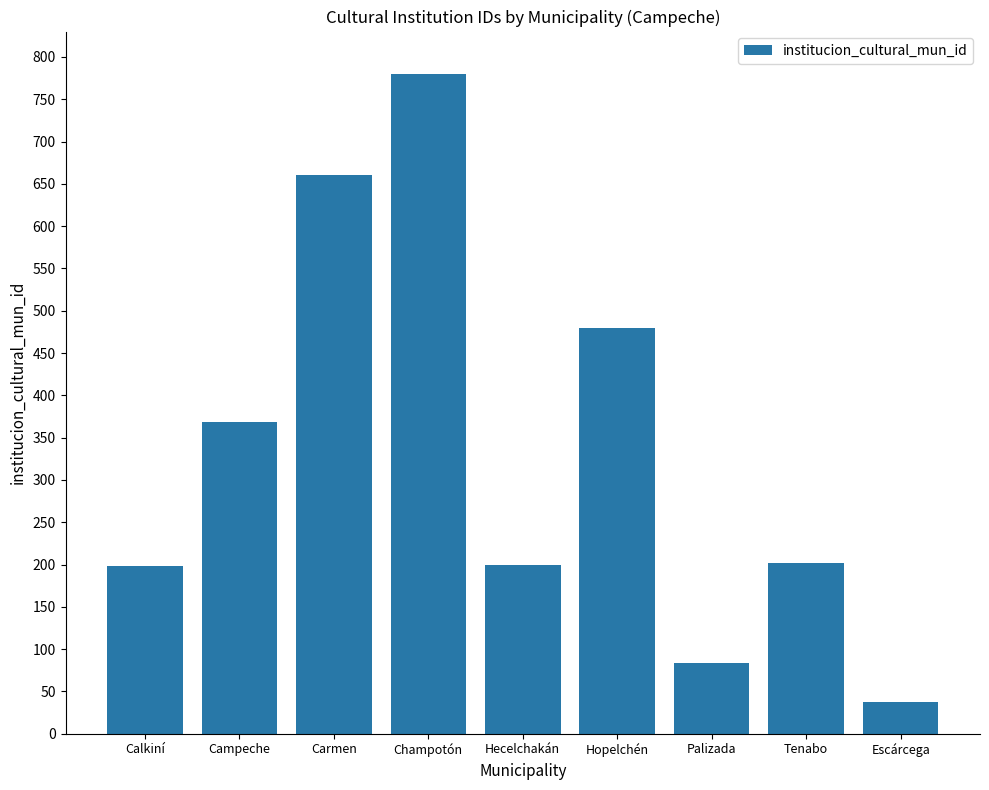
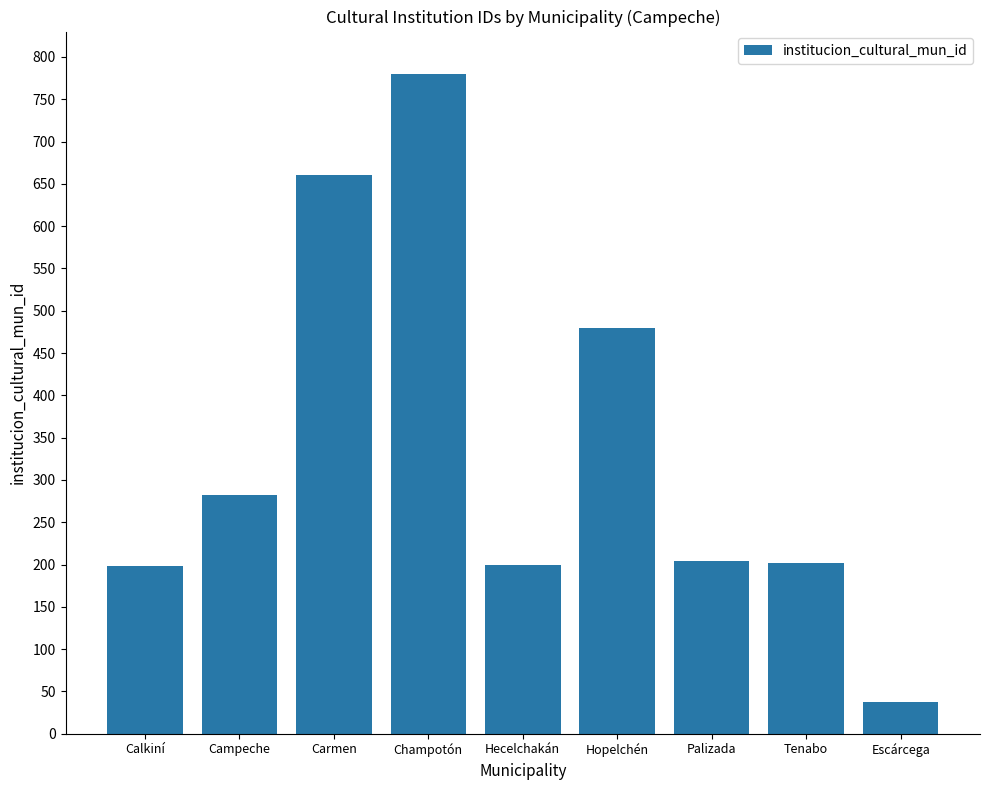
  {
    "Calkiní": 200,
-   "Campeche": 370,
+   "Campeche": 280,
    "Carmen": 660,
    "Champotón": 780,
    "Hecelchakán": 200,
    "Hopelchén": 480,
-   "Palizada": 80,
+   "Palizada": 200,
    "Tenabo": 200,
    "Escárcega": 40
  }
